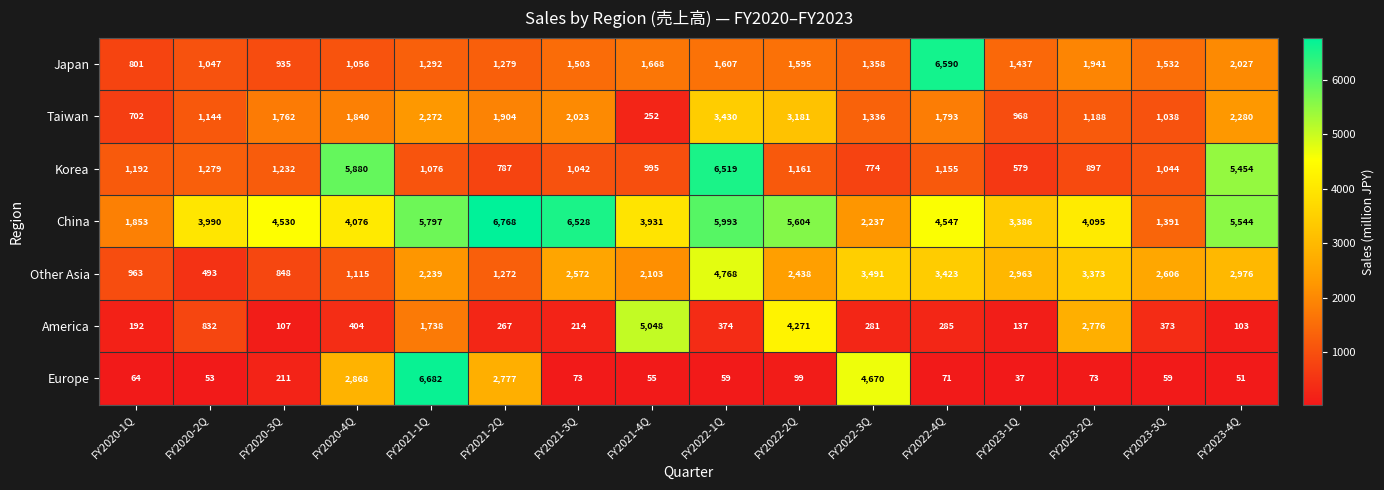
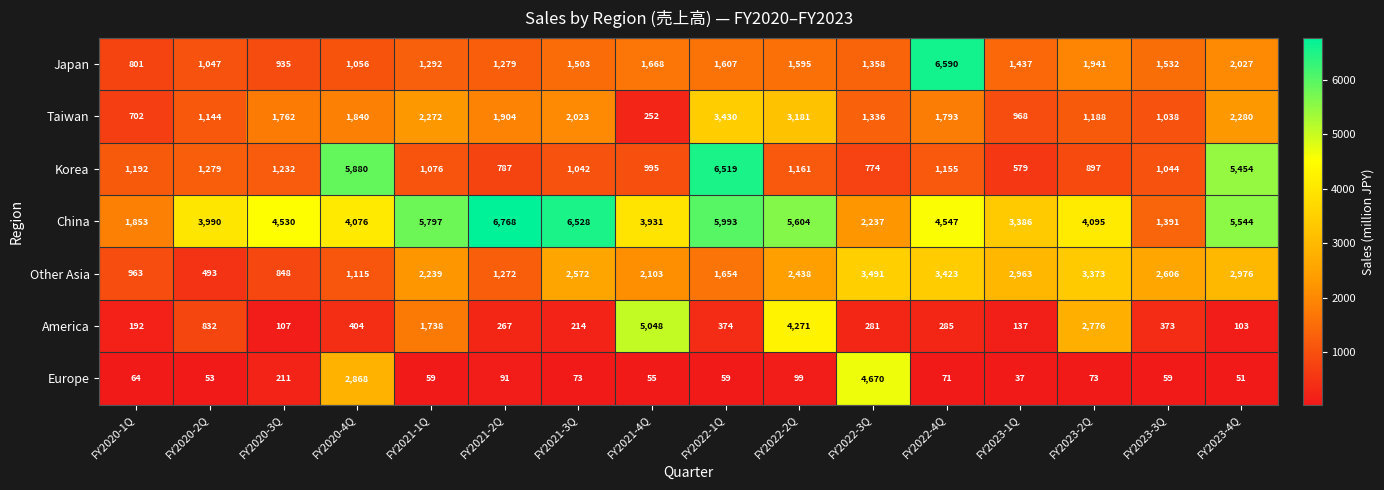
  {
    "Japan": {
      "FY2020-1Q": "801",
      "FY2020-2Q": "1,047",
      "FY2020-3Q": "935",
      "FY2020-4Q": "1,056",
      "FY2021-1Q": "1,292",
      "FY2021-2Q": "1,279",
      "FY2021-3Q": "1,503",
      "FY2021-4Q": "1,668",
      "FY2022-1Q": "1,607",
      "FY2022-2Q": "1,595",
      "FY2022-3Q": "1,358",
      "FY2022-4Q": "6,590",
      "FY2023-1Q": "1,437",
      "FY2023-2Q": "1,941",
      "FY2023-3Q": "1,532",
      "FY2023-4Q": "2,027"
    },
    "Taiwan": {
      "FY2020-1Q": "702",
      "FY2020-2Q": "1,144",
      "FY2020-3Q": "1,762",
      "FY2020-4Q": "1,840",
      "FY2021-1Q": "2,272",
      "FY2021-2Q": "1,904",
      "FY2021-3Q": "2,023",
      "FY2021-4Q": "252",
      "FY2022-1Q": "3,430",
      "FY2022-2Q": "3,181",
      "FY2022-3Q": "1,336",
      "FY2022-4Q": "1,793",
      "FY2023-1Q": "968",
      "FY2023-2Q": "1,188",
      "FY2023-3Q": "1,038",
      "FY2023-4Q": "2,280"
    },
    "Korea": {
      "FY2020-1Q": "1,192",
      "FY2020-2Q": "1,279",
      "FY2020-3Q": "1,232",
      "FY2020-4Q": "5,880",
      "FY2021-1Q": "1,076",
      "FY2021-2Q": "787",
      "FY2021-3Q": "1,042",
      "FY2021-4Q": "995",
      "FY2022-1Q": "6,519",
      "FY2022-2Q": "1,161",
      "FY2022-3Q": "774",
      "FY2022-4Q": "1,155",
      "FY2023-1Q": "579",
      "FY2023-2Q": "897",
      "FY2023-3Q": "1,044",
      "FY2023-4Q": "5,454"
    },
    "China": {
      "FY2020-1Q": "1,853",
      "FY2020-2Q": "3,990",
      "FY2020-3Q": "4,530",
      "FY2020-4Q": "4,076",
      "FY2021-1Q": "5,797",
      "FY2021-2Q": "6,768",
      "FY2021-3Q": "6,528",
      "FY2021-4Q": "3,931",
      "FY2022-1Q": "5,993",
      "FY2022-2Q": "5,604",
      "FY2022-3Q": "2,237",
      "FY2022-4Q": "4,547",
      "FY2023-1Q": "3,386",
      "FY2023-2Q": "4,095",
      "FY2023-3Q": "1,391",
      "FY2023-4Q": "5,544"
    },
    "Other Asia": {
      "FY2020-1Q": "963",
      "FY2020-2Q": "493",
      "FY2020-3Q": "848",
      "FY2020-4Q": "1,115",
      "FY2021-1Q": "2,239",
      "FY2021-2Q": "1,272",
      "FY2021-3Q": "2,572",
      "FY2021-4Q": "2,103",
-     "FY2022-1Q": "4,768",
+     "FY2022-1Q": "1,654",
      "FY2022-2Q": "2,438",
      "FY2022-3Q": "3,491",
      "FY2022-4Q": "3,423",
      "FY2023-1Q": "2,963",
      "FY2023-2Q": "3,373",
      "FY2023-3Q": "2,606",
      "FY2023-4Q": "2,976"
    },
    "America": {
      "FY2020-1Q": "192",
      "FY2020-2Q": "832",
      "FY2020-3Q": "107",
      "FY2020-4Q": "404",
      "FY2021-1Q": "1,738",
      "FY2021-2Q": "267",
      "FY2021-3Q": "214",
      "FY2021-4Q": "5,048",
      "FY2022-1Q": "374",
      "FY2022-2Q": "4,271",
      "FY2022-3Q": "281",
      "FY2022-4Q": "285",
      "FY2023-1Q": "137",
      "FY2023-2Q": "2,776",
      "FY2023-3Q": "373",
      "FY2023-4Q": "103"
    },
    "Europe": {
      "FY2020-1Q": "64",
      "FY2020-2Q": "53",
      "FY2020-3Q": "211",
      "FY2020-4Q": "2,868",
-     "FY2021-1Q": "6,682",
-     "FY2021-2Q": "2,777",
+     "FY2021-1Q": "59",
+     "FY2021-2Q": "91",
      "FY2021-3Q": "73",
      "FY2021-4Q": "55",
      "FY2022-1Q": "59",
      "FY2022-2Q": "99",
      "FY2022-3Q": "4,670",
      "FY2022-4Q": "71",
      "FY2023-1Q": "37",
      "FY2023-2Q": "73",
      "FY2023-3Q": "59",
      "FY2023-4Q": "51"
    }
  }
